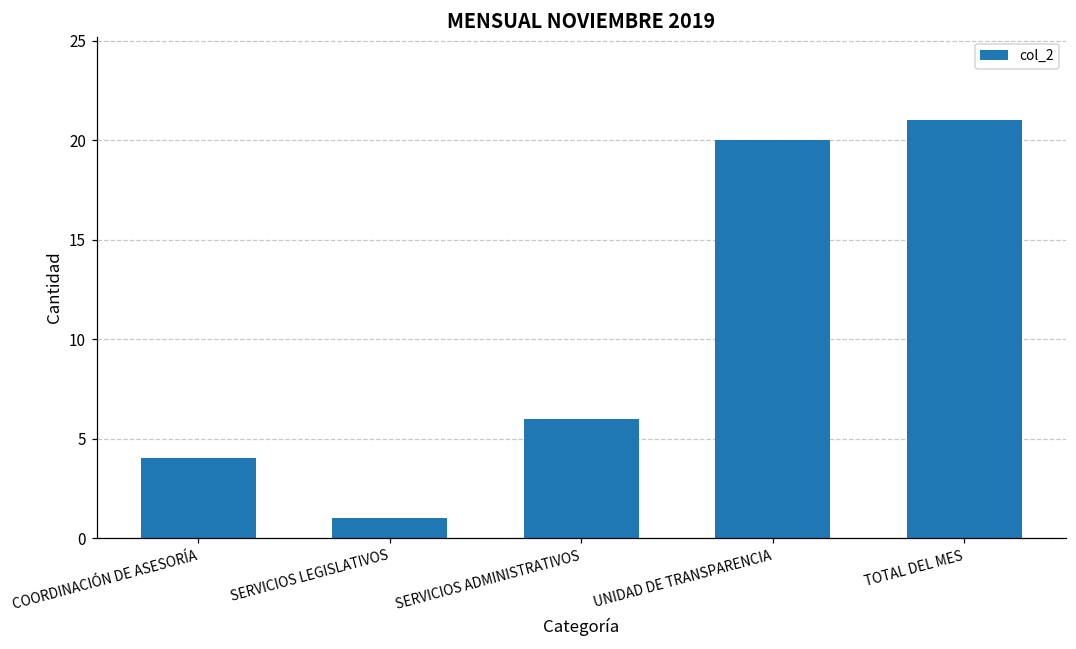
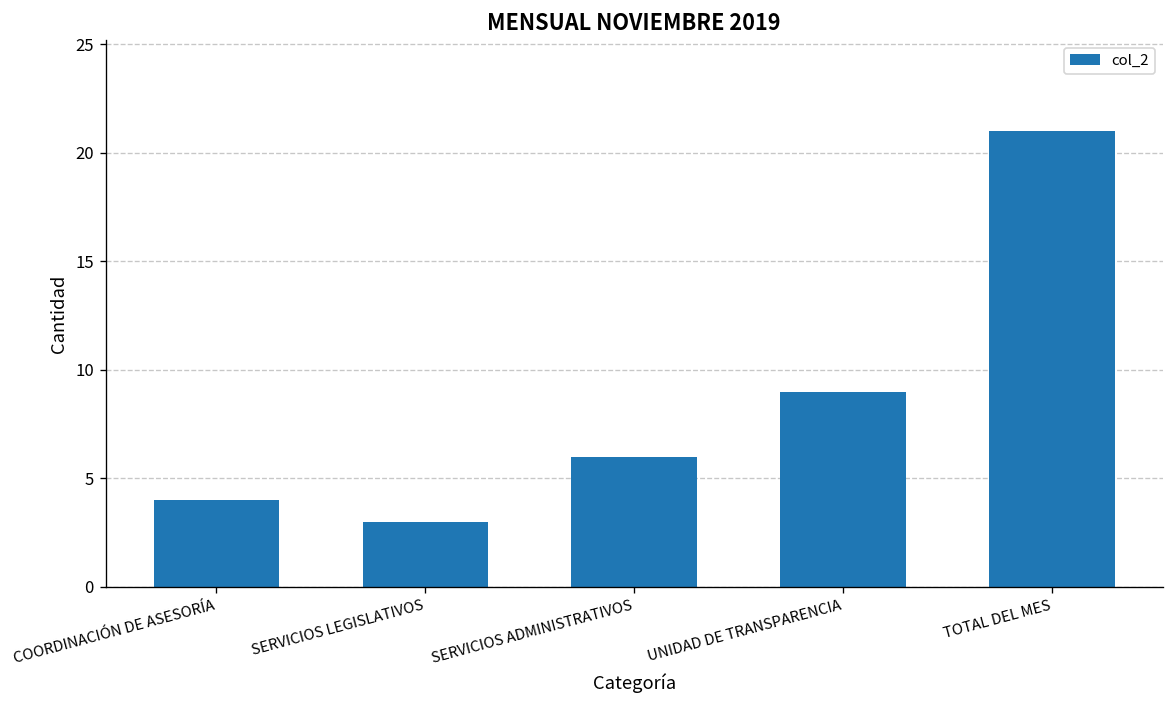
  {
    "COORDINACIÓN DE ASESORÍA": 4,
-   "SERVICIOS LEGISLATIVOS": 1,
+   "SERVICIOS LEGISLATIVOS": 3,
    "SERVICIOS ADMINISTRATIVOS": 6,
-   "UNIDAD DE TRANSPARENCIA": 20,
+   "UNIDAD DE TRANSPARENCIA": 9,
    "TOTAL DEL MES": 21
  }
